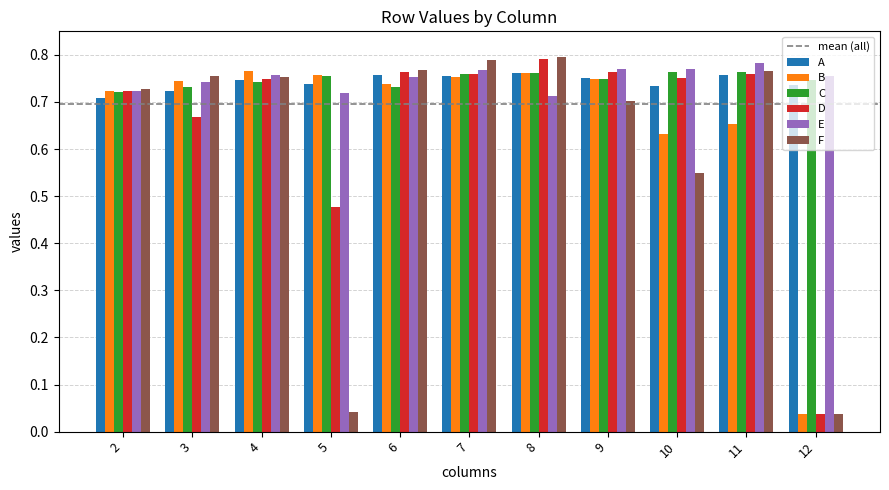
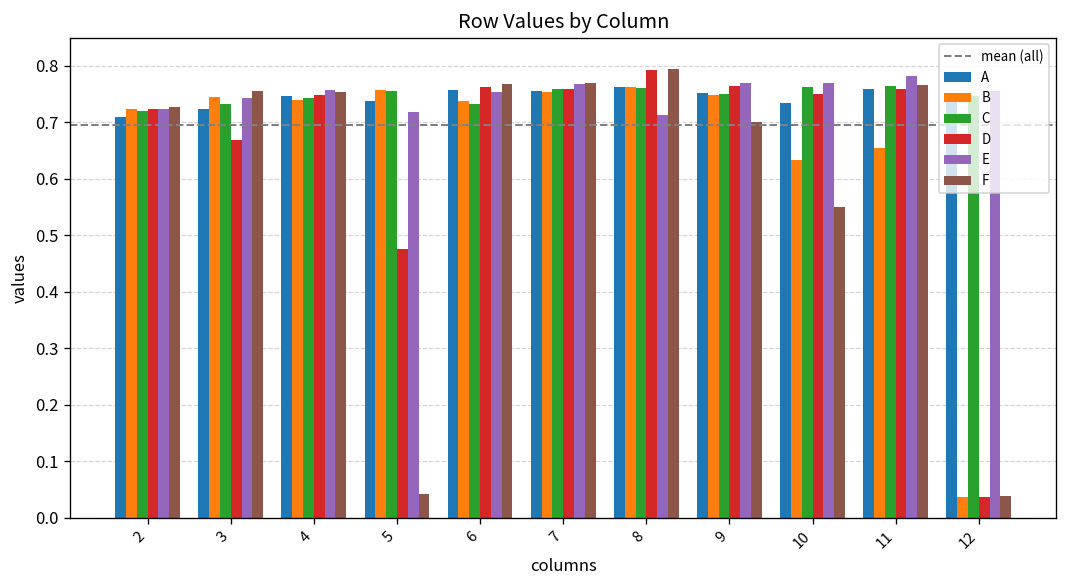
  {
    "A": {
      "2": 0.71,
      "3": 0.72,
      "4": 0.75,
      "5": 0.74,
      "6": 0.76,
      "7": 0.75,
      "8": 0.76,
      "9": 0.75,
      "10": 0.73,
      "11": 0.76
    },
    "B": {
      "2": 0.72,
      "3": 0.75,
-     "4": 0.76,
+     "4": 0.74,
      "5": 0.76,
      "6": 0.74,
      "7": 0.75,
      "8": 0.76,
      "9": 0.75,
      "10": 0.63,
      "11": 0.65,
      "12": 0.04
    },
    "C": {
      "2": 0.72,
      "3": 0.73,
      "4": 0.74,
      "5": 0.76,
      "6": 0.73,
      "7": 0.76,
      "8": 0.76,
      "9": 0.75,
      "10": 0.76,
      "11": 0.76
    },
    "D": {
      "2": 0.72,
      "3": 0.67,
      "4": 0.75,
      "5": 0.48,
      "6": 0.76,
      "7": 0.76,
      "8": 0.79,
      "9": 0.76,
      "10": 0.75,
      "11": 0.76,
      "12": 0.04
    },
    "E": {
      "2": 0.72,
      "3": 0.74,
      "4": 0.76,
      "5": 0.72,
      "6": 0.75,
      "7": 0.77,
      "8": 0.71,
      "9": 0.77,
      "10": 0.77,
      "11": 0.78
    },
    "F": {
      "2": 0.73,
      "3": 0.76,
      "4": 0.75,
      "5": 0.04,
      "6": 0.77,
-     "7": 0.79,
+     "7": 0.77,
      "8": 0.80,
      "9": 0.70,
      "10": 0.55,
      "11": 0.77,
      "12": 0.04
    }
  }
